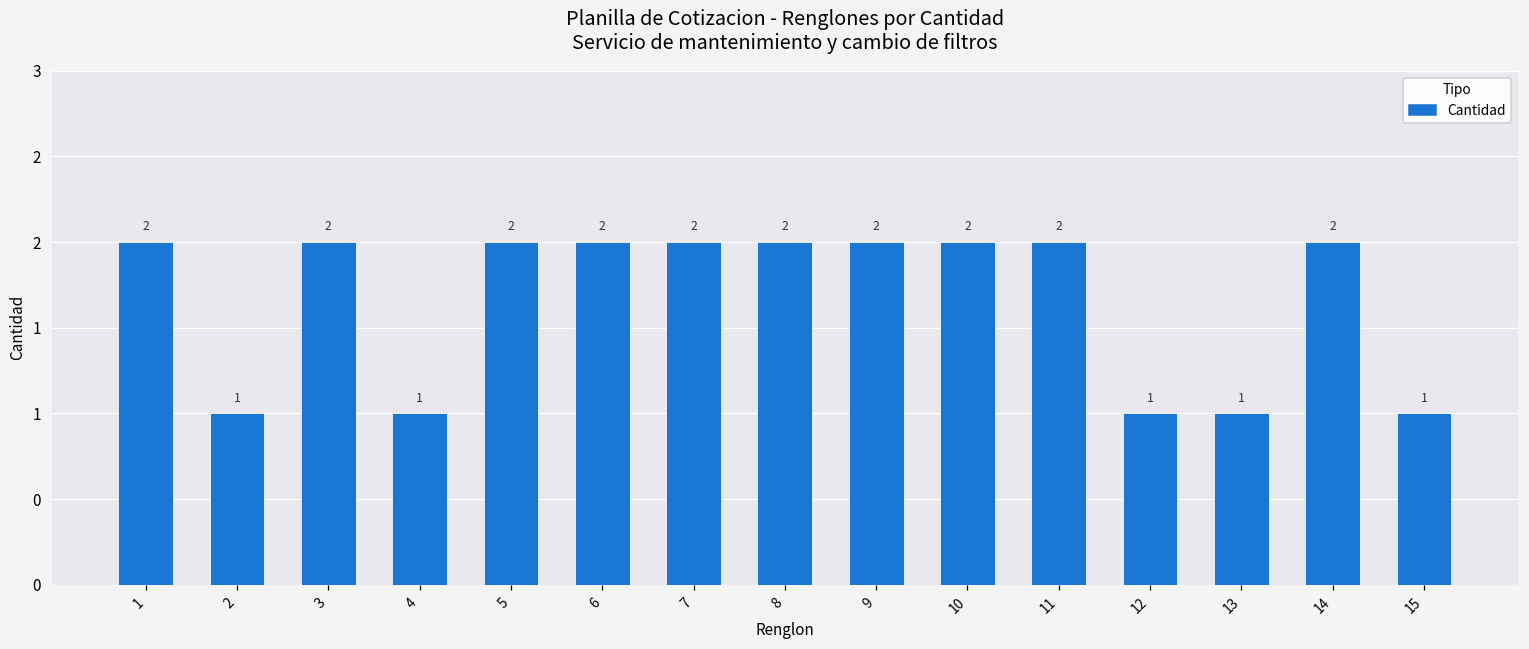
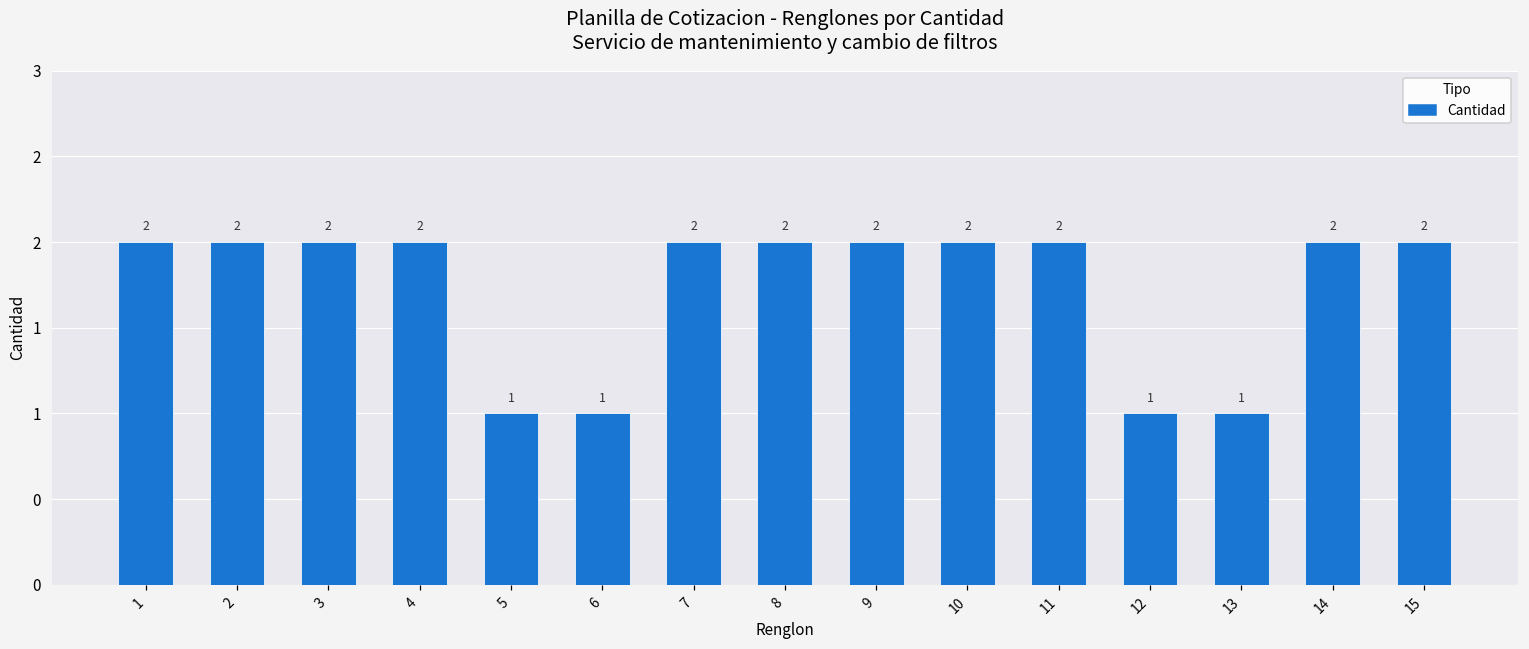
  {
    "1": 2,
-   "2": 1,
+   "2": 2,
    "3": 2,
-   "4": 1,
-   "5": 2,
-   "6": 2,
+   "4": 2,
+   "5": 1,
+   "6": 1,
    "7": 2,
    "8": 2,
    "9": 2,
    "10": 2,
    "11": 2,
    "12": 1,
    "13": 1,
    "14": 2,
-   "15": 1
+   "15": 2
  }
